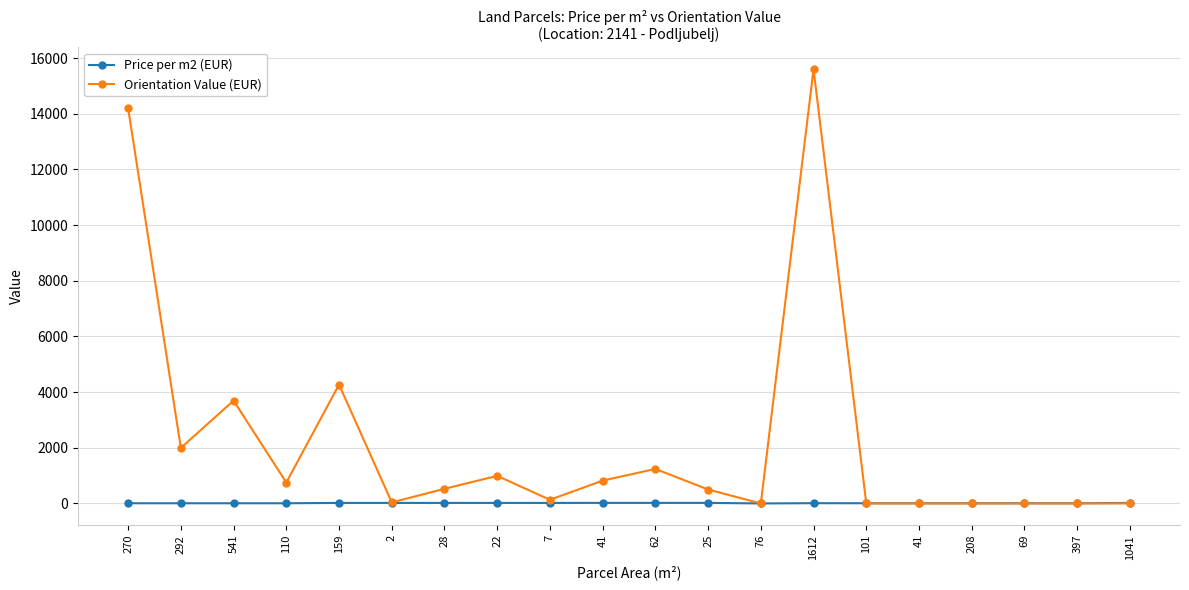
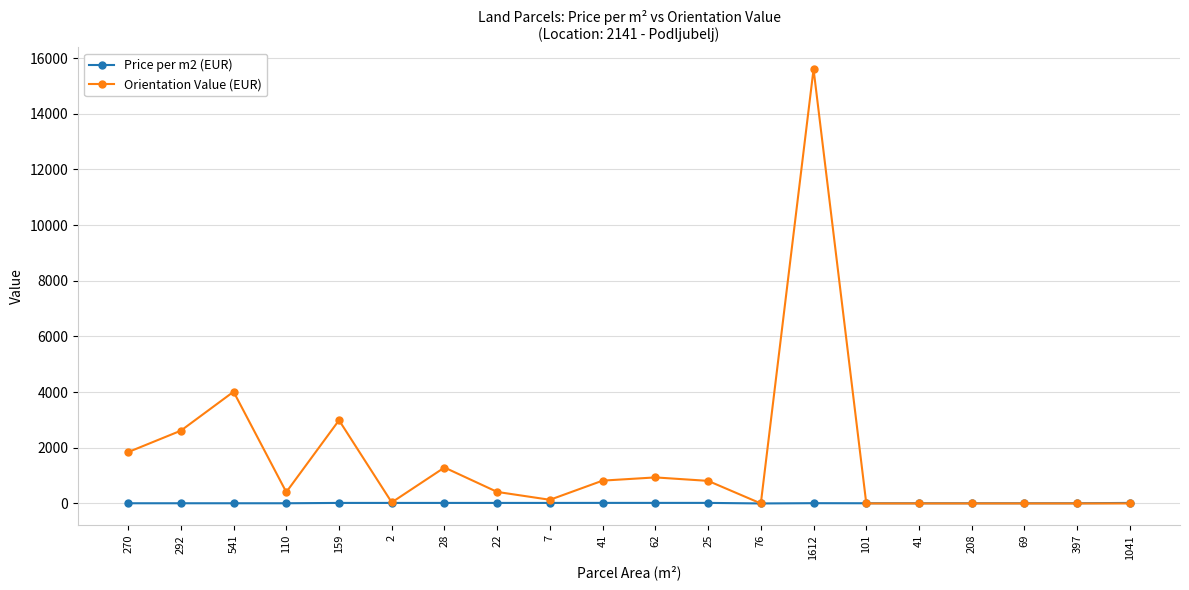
  {
    "Price per m2 (EUR)": {
      "270": 0,
      "292": 0,
      "541": 0,
      "110": 0,
      "159": 0,
      "28": 0,
      "22": 0,
      "7": 0,
      "62": 0,
      "25": 0,
      "1612": 0
    },
    "Orientation Value (EUR)": {
-     "270": 14200,
-     "292": 2000,
-     "541": 3700,
-     "110": 800,
-     "159": 4300,
-     "28": 500,
-     "22": 1000,
+     "270": 1800,
+     "292": 2600,
+     "541": 4000,
+     "110": 400,
+     "159": 3000,
+     "28": 1300,
+     "22": 400,
      "7": 100,
-     "62": 1200,
-     "25": 500,
+     "62": 900,
+     "25": 800,
      "1612": 15600
    }
  }
